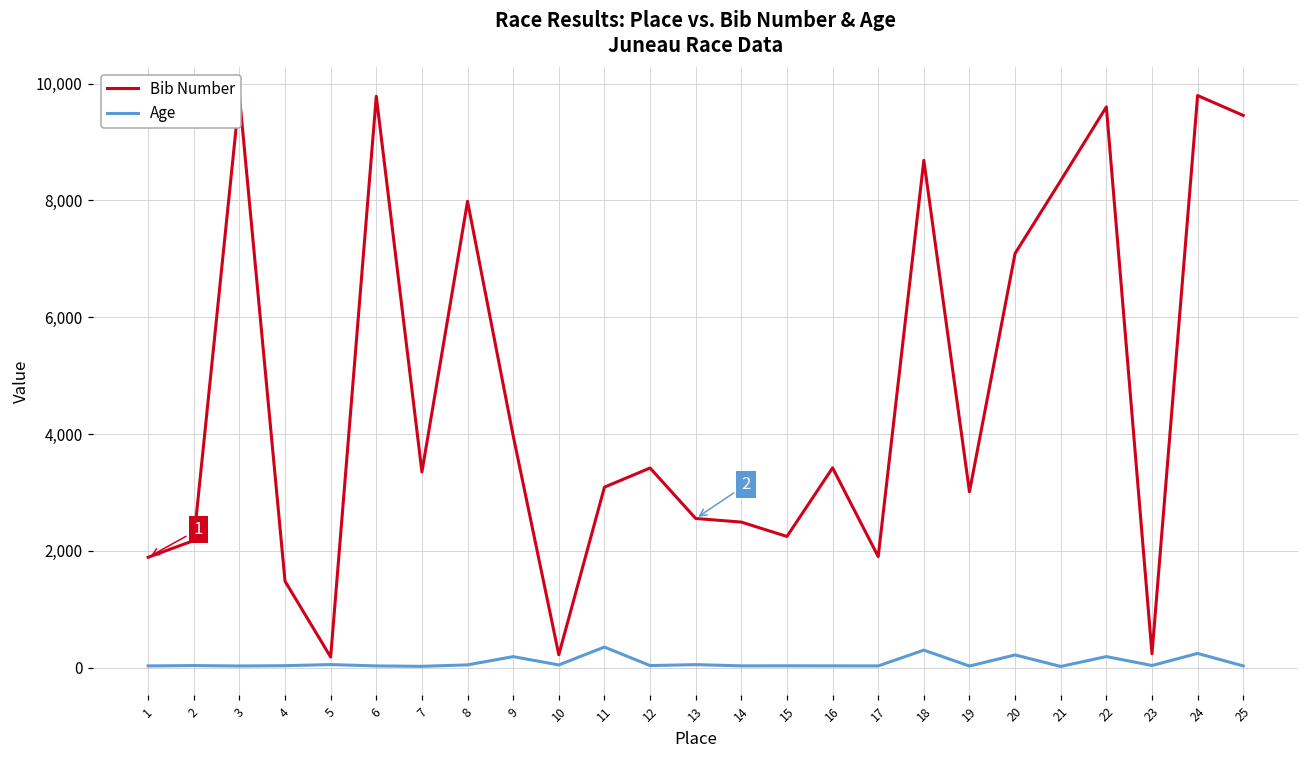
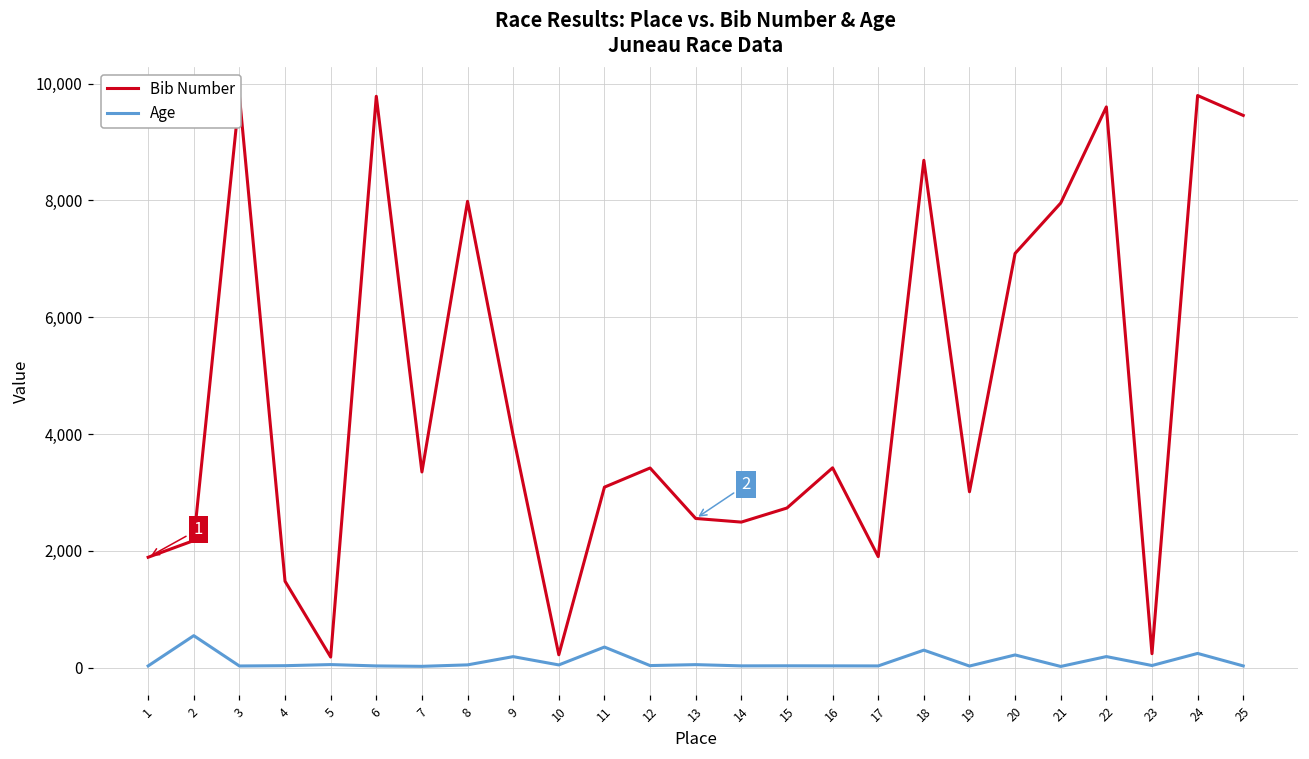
  {
    "Bib Number": {
      "1": "1,900",
      "4": "1,500",
      "5": "200",
      "6": "9,800",
      "7": "3,400",
      "8": "8,000",
      "9": "4,000",
      "10": "200",
      "11": "3,100",
      "12": "3,400",
      "13": "2,600",
      "14": "2,500",
-     "15": "2,200",
+     "15": "2,700",
      "16": "3,400",
      "17": "1,900",
      "18": "8,700",
      "19": "3,000",
      "20": "7,100",
-     "21": "8,300",
+     "21": "8,000",
      "22": "9,600",
      "23": "200",
      "24": "9,800",
      "25": "9,500"
    },
    "Age": {
      "1": "0",
-     "2": "0",
+     "2": "500",
      "3": "0",
      "4": "0",
      "5": "100",
      "6": "0",
      "7": "0",
      "8": "0",
      "9": "200",
      "10": "0",
      "11": "400",
      "12": "0",
      "13": "100",
      "14": "0",
      "15": "0",
      "16": "0",
      "17": "0",
      "18": "300",
      "19": "0",
      "20": "200",
      "21": "0",
      "22": "200",
      "23": "0",
      "24": "200",
      "25": "0"
    }
  }
